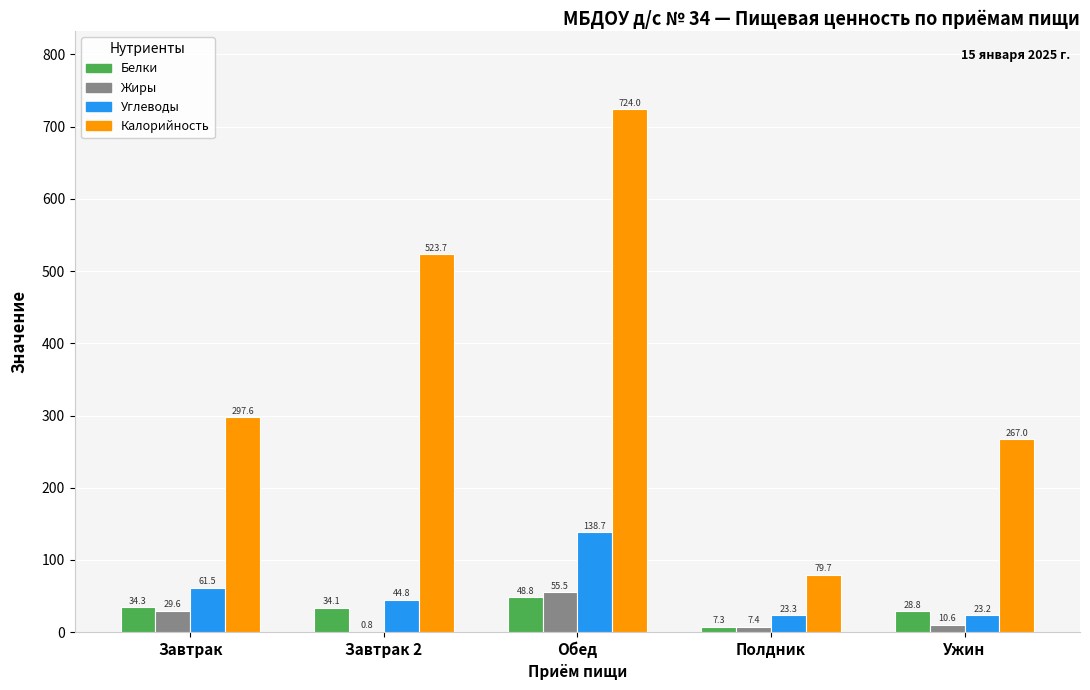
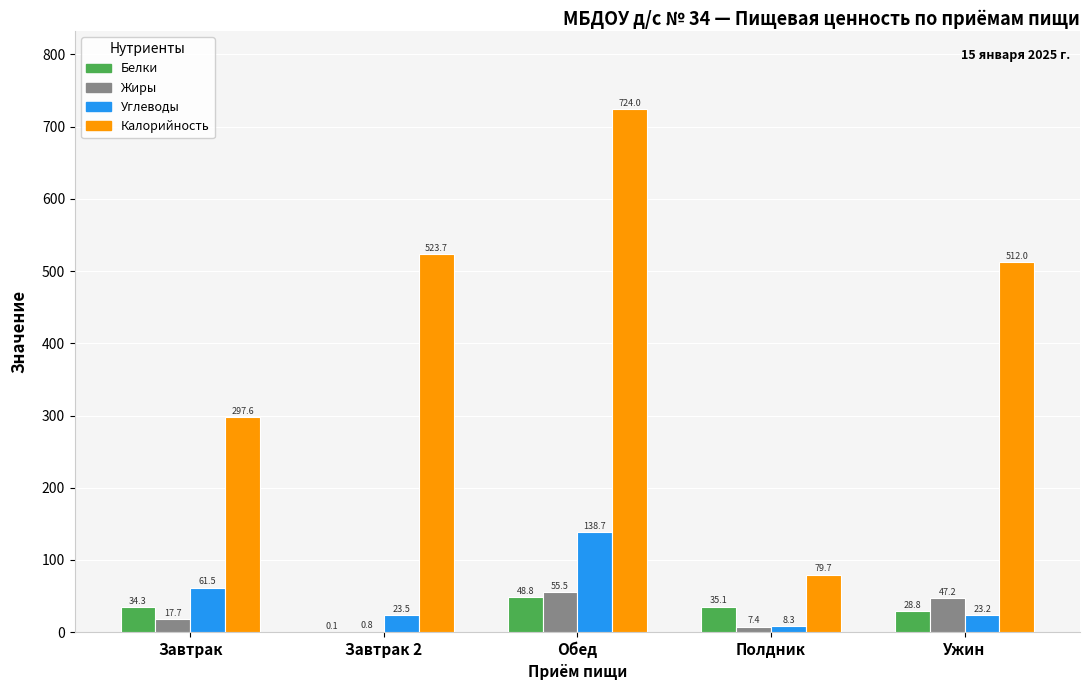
  {
    "Белки": {
      "Завтрак": 34.3,
-     "Завтрак 2": 34.1,
+     "Завтрак 2": 0.1,
      "Обед": 48.8,
-     "Полдник": 7.3,
+     "Полдник": 35.1,
      "Ужин": 28.8
    },
    "Жиры": {
-     "Завтрак": 29.6,
+     "Завтрак": 17.7,
      "Завтрак 2": 0.8,
      "Обед": 55.5,
      "Полдник": 7.4,
-     "Ужин": 10.6
+     "Ужин": 47.2
    },
    "Углеводы": {
      "Завтрак": 61.5,
-     "Завтрак 2": 44.8,
+     "Завтрак 2": 23.5,
      "Обед": 138.7,
-     "Полдник": 23.3,
+     "Полдник": 8.3,
      "Ужин": 23.2
    },
    "Калорийность": {
      "Завтрак": 297.6,
      "Завтрак 2": 523.7,
      "Обед": 724.0,
      "Полдник": 79.7,
-     "Ужин": 267.0
+     "Ужин": 512.0
    }
  }
